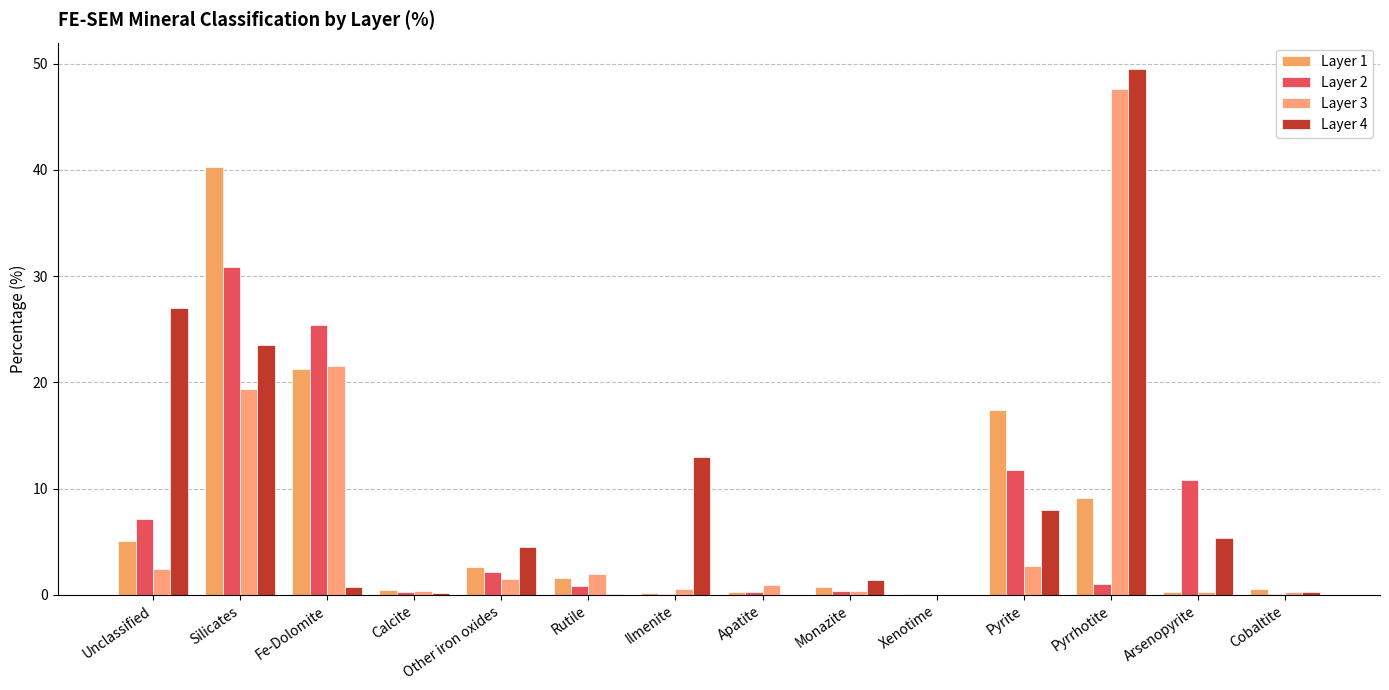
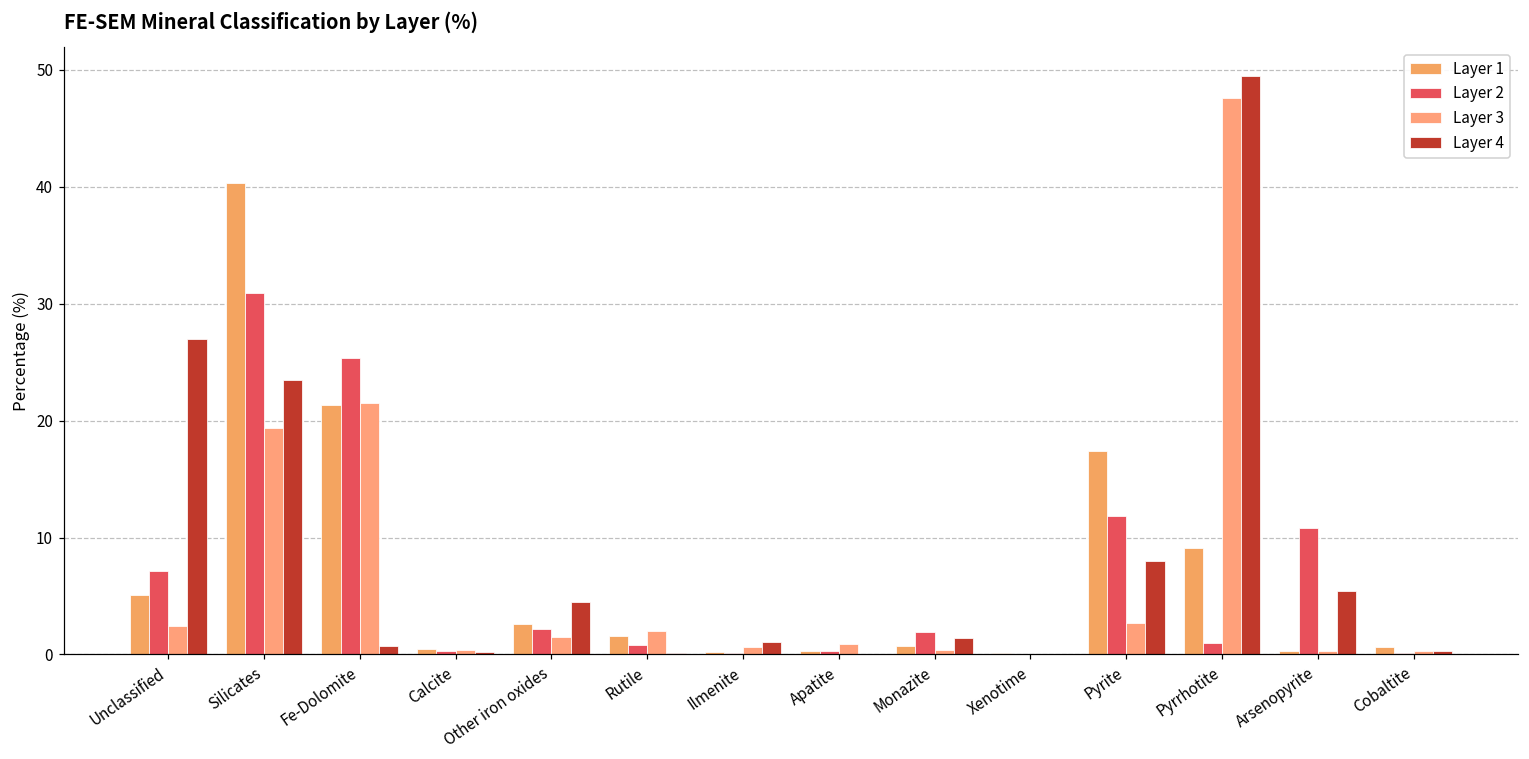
  {
    "Layer 2": {
      "Unclassified": 7.1,
      "Silicates": 30.9,
      "Fe-Dolomite": 25.4,
      "Calcite": 0.3,
      "Other iron oxides": 2.2,
      "Rutile": 0.8,
      "Apatite": 0.3,
-     "Monazite": 0.4,
+     "Monazite": 1.9,
      "Xenotime": 0.0,
      "Pyrite": 11.8,
      "Pyrrhotite": 1.0,
      "Arsenopyrite": 10.8
    },
    "Layer 4": {
      "Unclassified": 27.0,
      "Silicates": 23.5,
      "Fe-Dolomite": 0.7,
      "Other iron oxides": 4.5,
-     "Ilmenite": 13.0,
+     "Ilmenite": 1.1,
      "Apatite": 0.0,
      "Monazite": 1.4,
      "Xenotime": 0.0,
      "Pyrite": 8.0,
      "Pyrrhotite": 49.5,
      "Arsenopyrite": 5.4,
      "Cobaltite": 0.3
    }
  }
